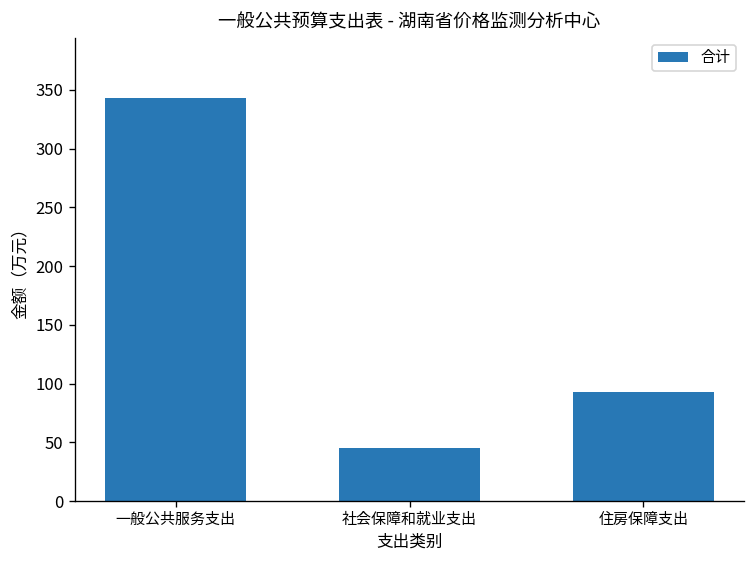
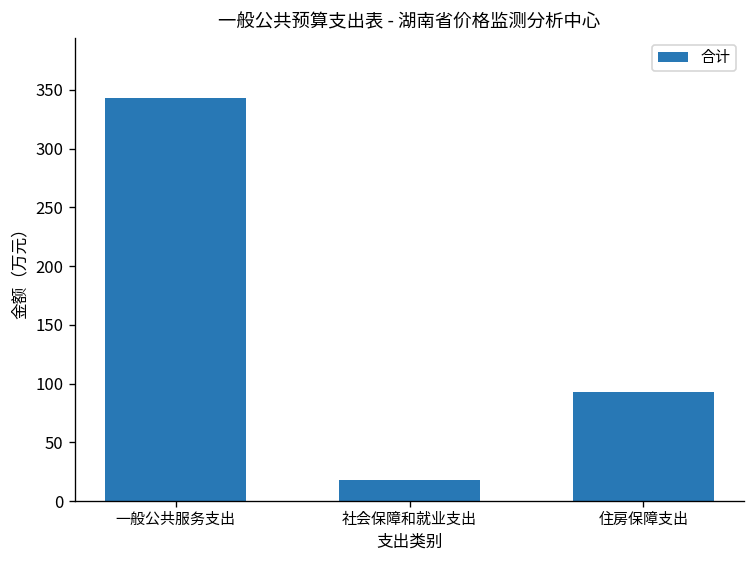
  {
    "一般公共服务支出": 340,
-   "社会保障和就业支出": 50,
+   "社会保障和就业支出": 20,
    "住房保障支出": 90
  }
